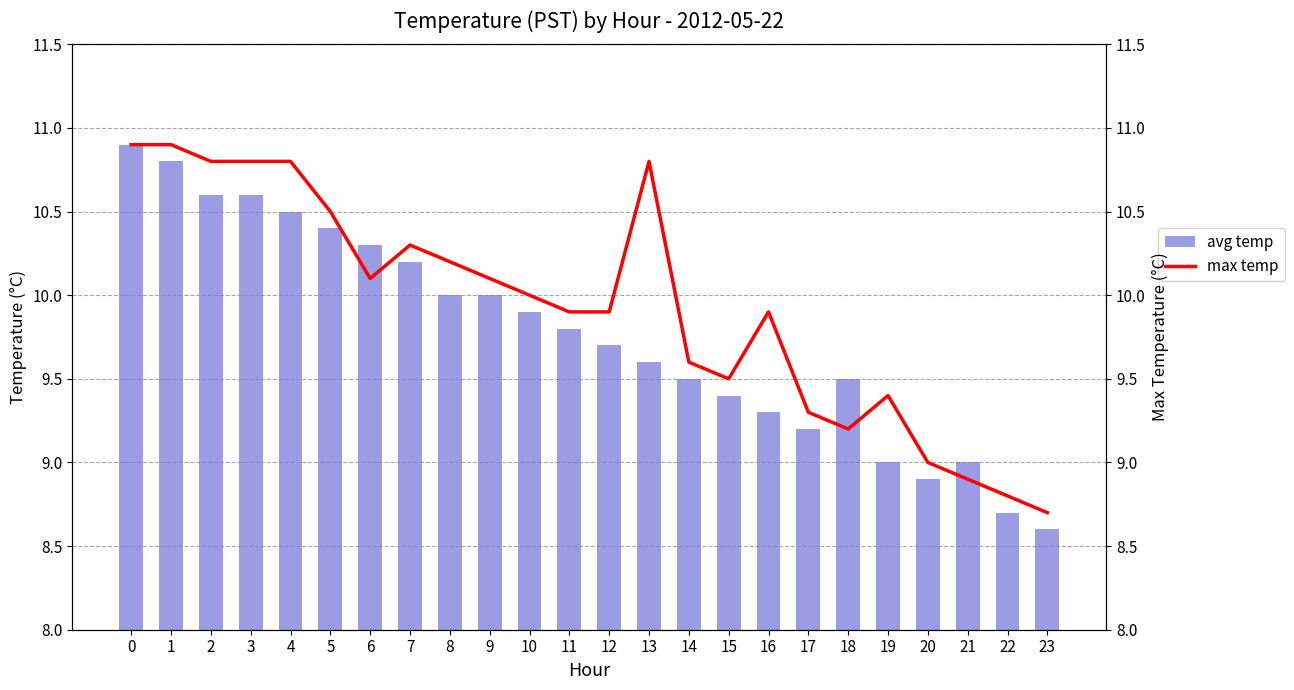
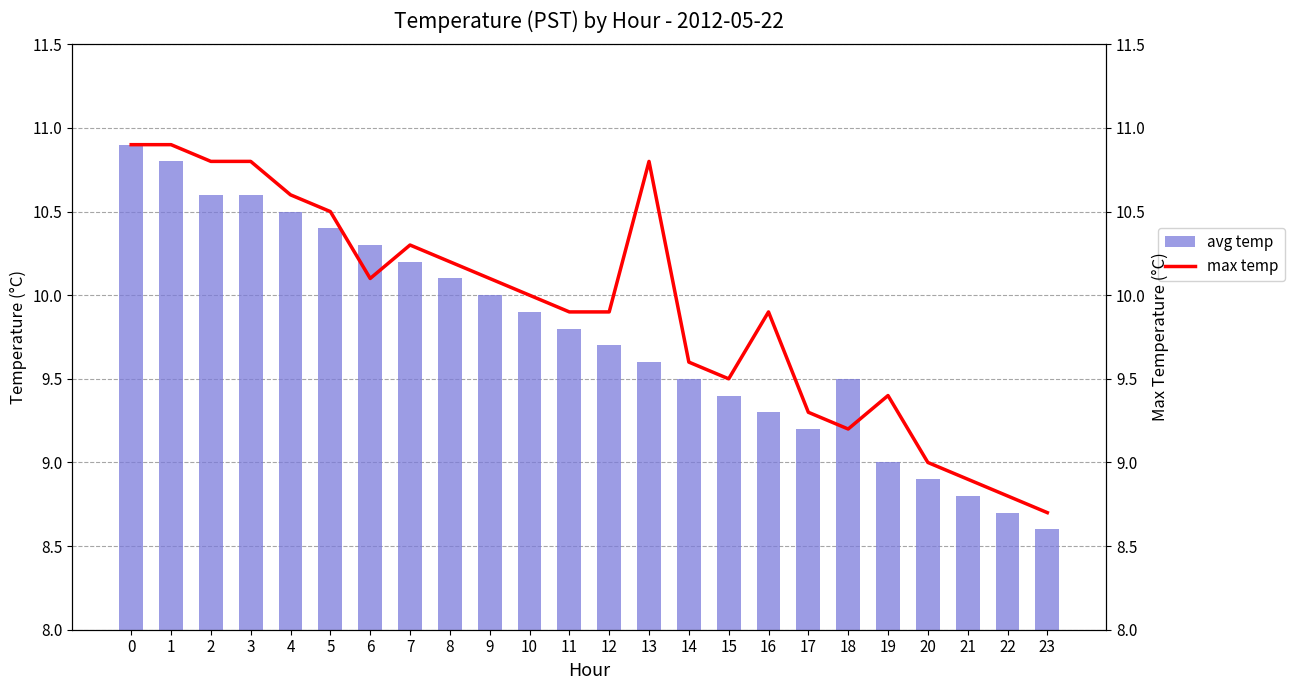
  {
    "avg temp": {
      "0": 10.9,
      "1": 10.8,
      "2": 10.6,
      "3": 10.6,
      "4": 10.5,
      "5": 10.4,
      "6": 10.3,
      "7": 10.2,
-     "8": 10.0,
+     "8": 10.1,
      "9": 10.0,
      "10": 9.9,
      "11": 9.8,
      "12": 9.7,
      "13": 9.6,
      "14": 9.5,
      "15": 9.4,
      "16": 9.3,
      "17": 9.2,
      "18": 9.5,
      "19": 9.0,
      "20": 8.9,
-     "21": 9.0,
+     "21": 8.8,
      "22": 8.7,
      "23": 8.6
    },
    "max temp": {
      "0": 10.9,
      "1": 10.9,
      "2": 10.8,
      "3": 10.8,
-     "4": 10.8,
+     "4": 10.6,
      "5": 10.5,
      "6": 10.1,
      "7": 10.3,
      "8": 10.2,
      "9": 10.1,
      "10": 10.0,
      "11": 9.9,
      "12": 9.9,
      "13": 10.8,
      "14": 9.6,
      "15": 9.5,
      "16": 9.9,
      "17": 9.3,
      "18": 9.2,
      "19": 9.4,
      "20": 9.0,
      "21": 8.9,
      "22": 8.8,
      "23": 8.7
    }
  }
